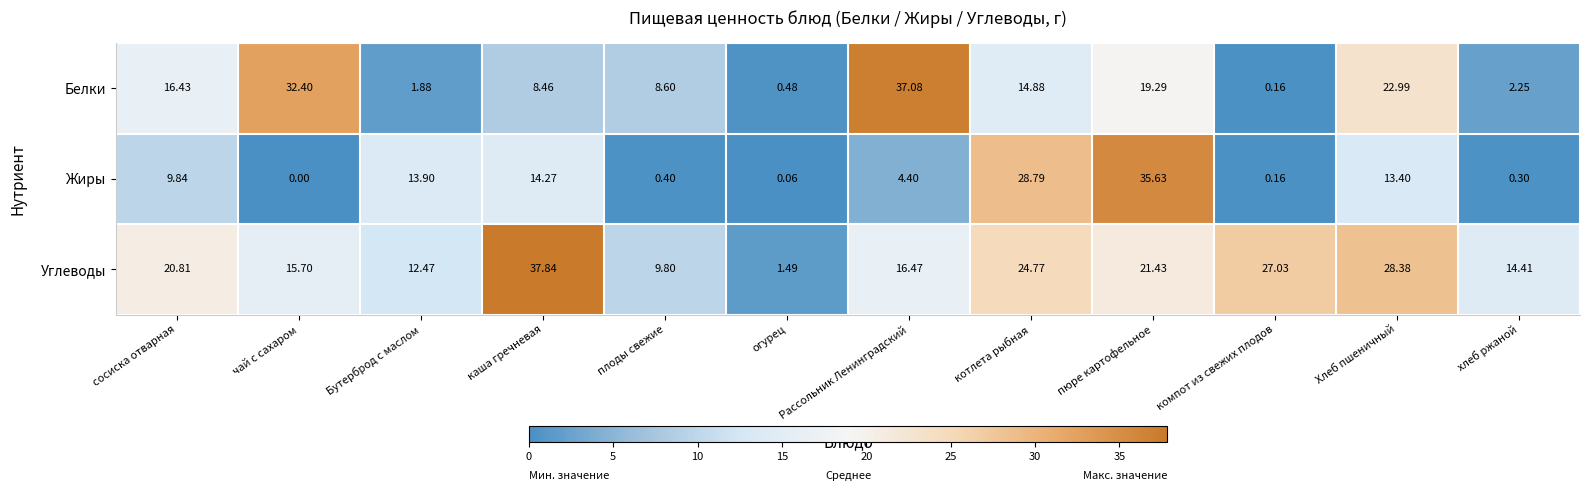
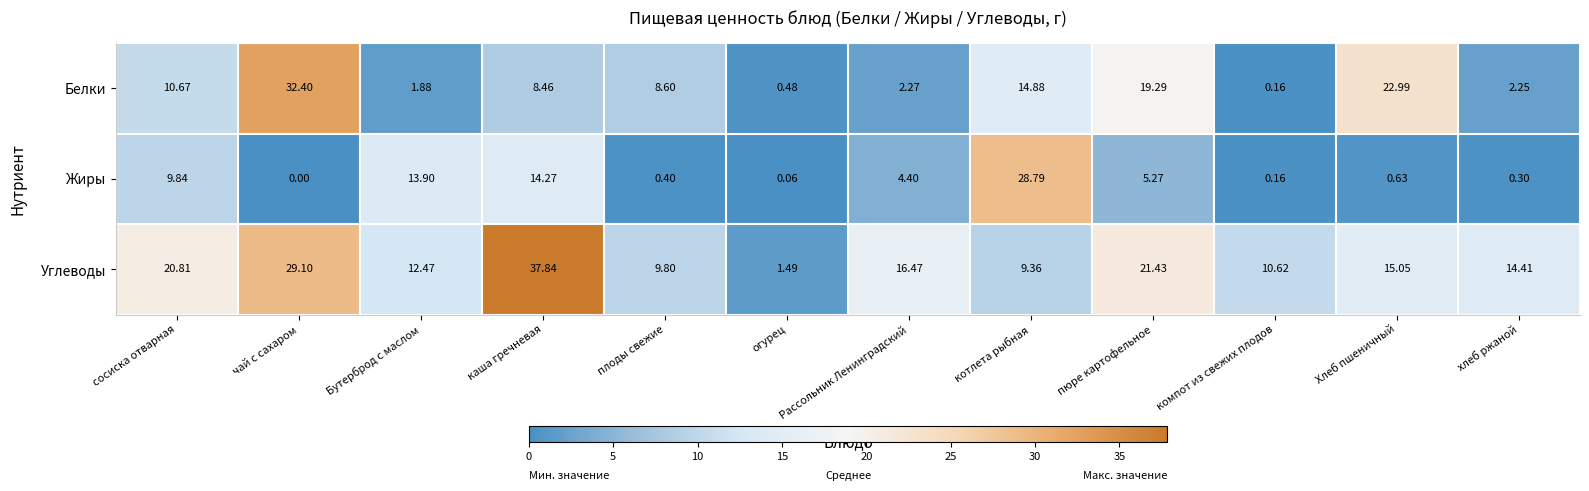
  {
    "Белки": {
-     "сосиска отварная": 16.43,
+     "сосиска отварная": 10.67,
      "чай с сахаром": 32.40,
      "Бутерброд с маслом": 1.88,
      "каша гречневая": 8.46,
      "плоды свежие": 8.60,
      "огурец": 0.48,
-     "Рассольник Ленинградский": 37.08,
+     "Рассольник Ленинградский": 2.27,
      "котлета рыбная": 14.88,
      "пюре картофельное": 19.29,
      "компот из свежих плодов": 0.16,
      "Хлеб пшеничный": 22.99,
      "хлеб ржаной": 2.25
    },
    "Жиры": {
      "сосиска отварная": 9.84,
      "чай с сахаром": 0.00,
      "Бутерброд с маслом": 13.90,
      "каша гречневая": 14.27,
      "плоды свежие": 0.40,
      "огурец": 0.06,
      "Рассольник Ленинградский": 4.40,
      "котлета рыбная": 28.79,
-     "пюре картофельное": 35.63,
+     "пюре картофельное": 5.27,
      "компот из свежих плодов": 0.16,
-     "Хлеб пшеничный": 13.40,
+     "Хлеб пшеничный": 0.63,
      "хлеб ржаной": 0.30
    },
    "Углеводы": {
      "сосиска отварная": 20.81,
-     "чай с сахаром": 15.70,
+     "чай с сахаром": 29.10,
      "Бутерброд с маслом": 12.47,
      "каша гречневая": 37.84,
      "плоды свежие": 9.80,
      "огурец": 1.49,
      "Рассольник Ленинградский": 16.47,
-     "котлета рыбная": 24.77,
+     "котлета рыбная": 9.36,
      "пюре картофельное": 21.43,
-     "компот из свежих плодов": 27.03,
-     "Хлеб пшеничный": 28.38,
+     "компот из свежих плодов": 10.62,
+     "Хлеб пшеничный": 15.05,
      "хлеб ржаной": 14.41
    }
  }
